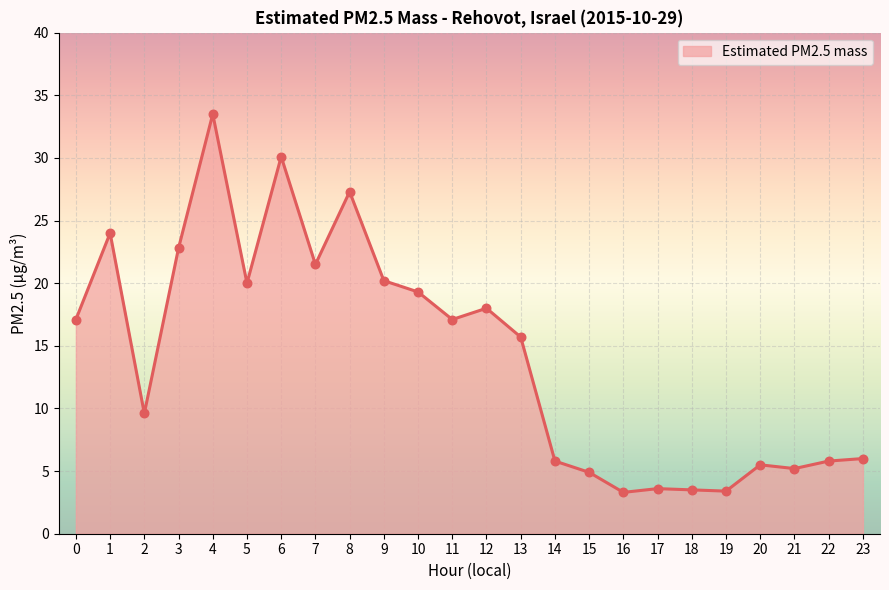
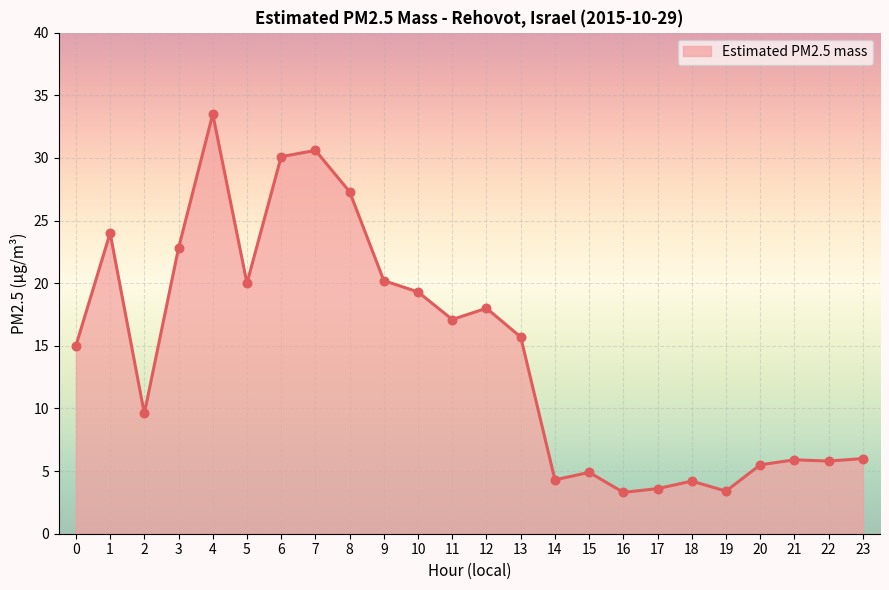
  {
-   "0": 17.1,
+   "0": 15.0,
    "1": 24.0,
    "2": 9.6,
    "3": 22.8,
    "4": 33.5,
    "5": 20.0,
    "6": 30.1,
-   "7": 21.5,
+   "7": 30.6,
    "8": 27.3,
    "9": 20.2,
    "10": 19.3,
    "11": 17.1,
    "12": 18.0,
    "13": 15.7,
-   "14": 5.8,
+   "14": 4.3,
    "15": 4.9,
    "16": 3.3,
    "17": 3.6,
-   "18": 3.5,
+   "18": 4.2,
    "19": 3.4,
    "20": 5.5,
-   "21": 5.2,
+   "21": 5.9,
    "22": 5.8,
    "23": 6.0
  }
